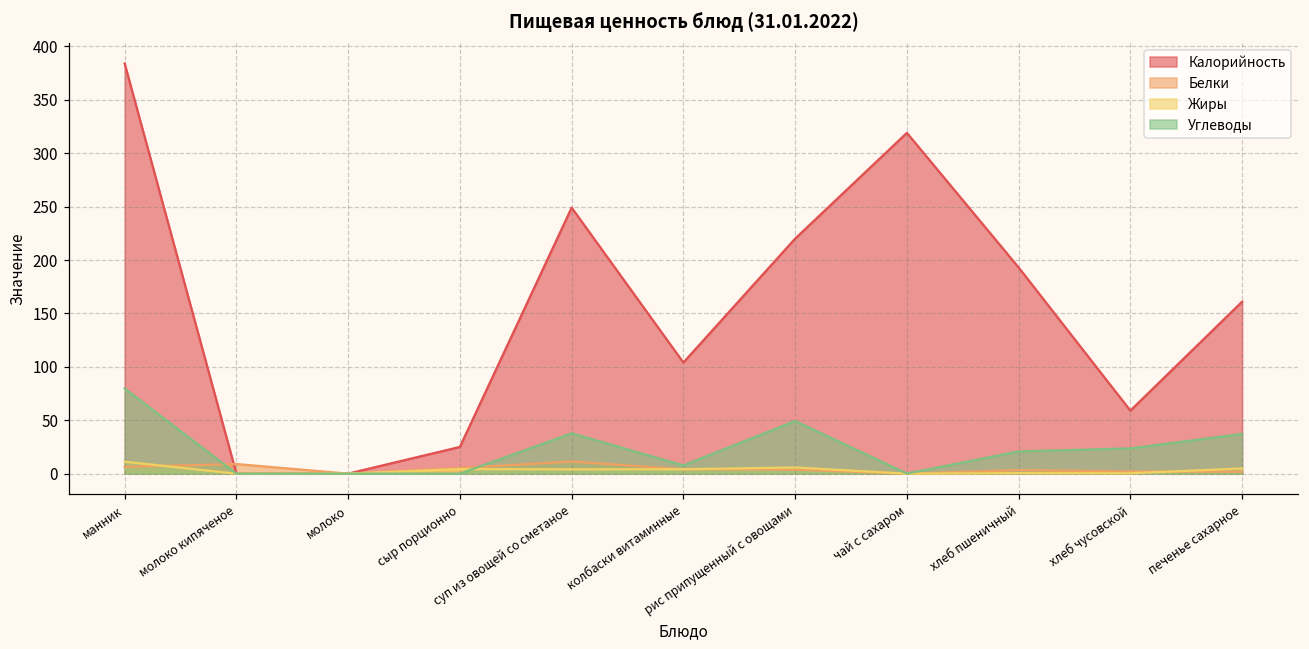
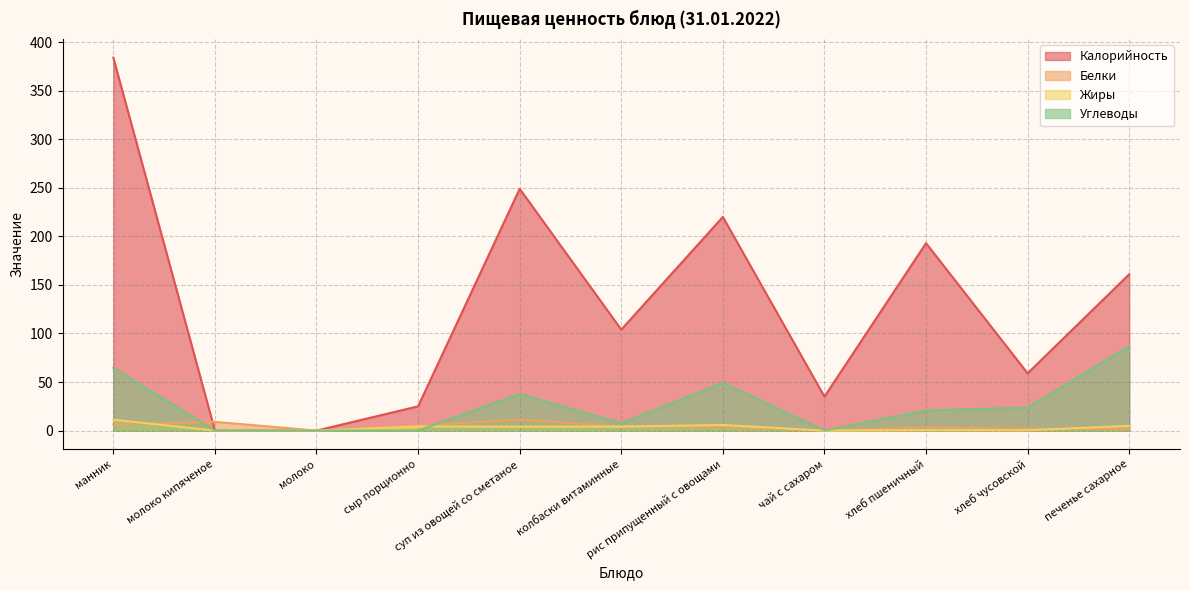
  {
    "Калорийность": {
      "манник": 380,
      "сыр порционно": 30,
      "суп из овощей со сметаное": 250,
      "колбаски витаминные": 100,
      "рис припущенный с овощами": 220,
-     "чай с сахаром": 320,
+     "чай с сахаром": 40,
      "хлеб пшеничный": 190,
      "хлеб чусовской": 60,
      "печенье сахарное": 160
    },
    "Углеводы": {
-     "манник": 80,
+     "манник": 60,
      "сыр порционно": 0,
      "суп из овощей со сметаное": 40,
      "колбаски витаминные": 10,
      "рис припущенный с овощами": 50,
      "хлеб пшеничный": 20,
      "хлеб чусовской": 20,
-     "печенье сахарное": 40
+     "печенье сахарное": 90
    }
  }
